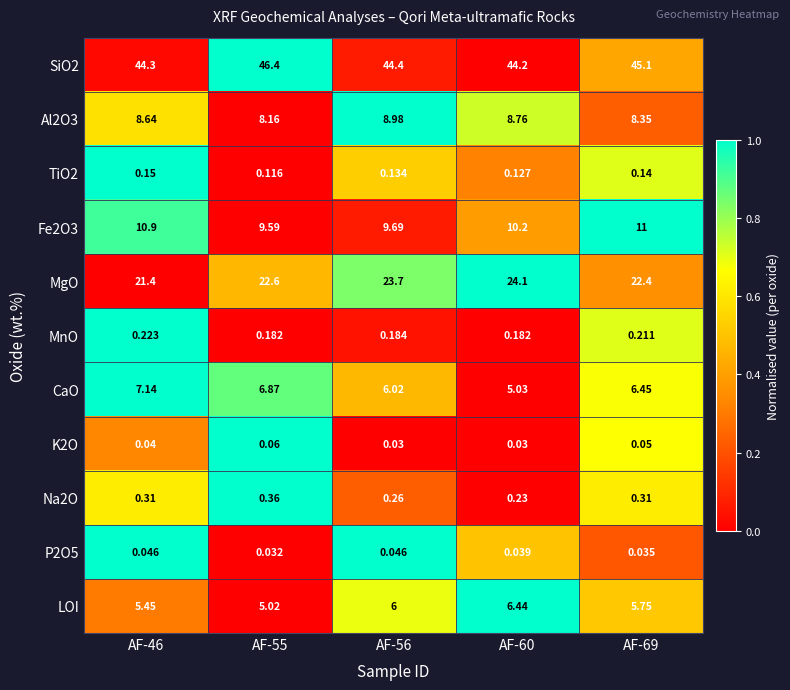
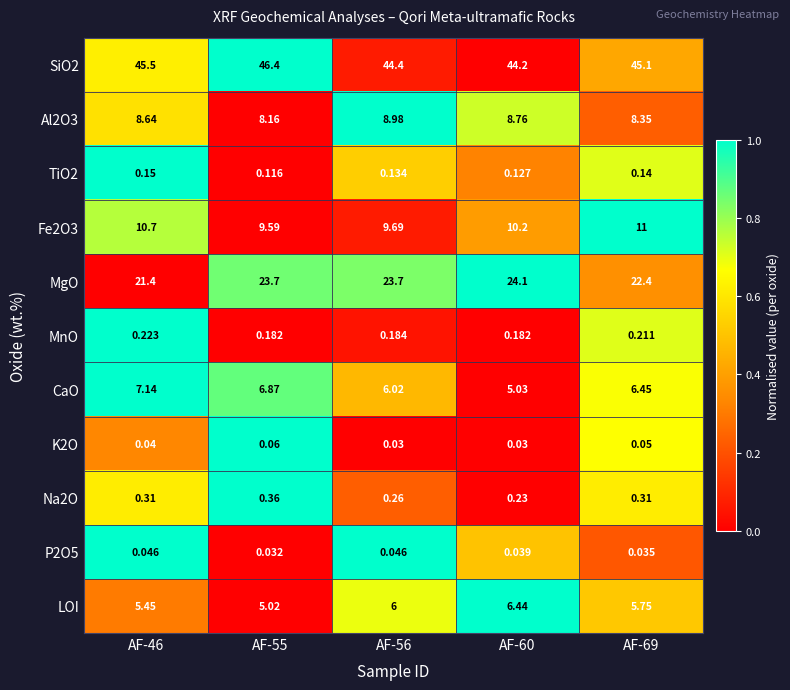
  {
    "SiO2": {
-     "AF-46": 44.3,
+     "AF-46": 45.5,
      "AF-55": 46.4,
      "AF-56": 44.4,
      "AF-60": 44.2,
      "AF-69": 45.1
    },
    "Al2O3": {
      "AF-46": 8.64,
      "AF-55": 8.16,
      "AF-56": 8.98,
      "AF-60": 8.76,
      "AF-69": 8.35
    },
    "TiO2": {
      "AF-46": 0.15,
      "AF-55": 0.116,
      "AF-56": 0.134,
      "AF-60": 0.127,
      "AF-69": 0.14
    },
    "Fe2O3": {
-     "AF-46": 10.9,
+     "AF-46": 10.7,
      "AF-55": 9.59,
      "AF-56": 9.69,
      "AF-60": 10.2,
      "AF-69": 11
    },
    "MgO": {
      "AF-46": 21.4,
-     "AF-55": 22.6,
+     "AF-55": 23.7,
      "AF-56": 23.7,
      "AF-60": 24.1,
      "AF-69": 22.4
    },
    "MnO": {
      "AF-46": 0.223,
      "AF-55": 0.182,
      "AF-56": 0.184,
      "AF-60": 0.182,
      "AF-69": 0.211
    },
    "CaO": {
      "AF-46": 7.14,
      "AF-55": 6.87,
      "AF-56": 6.02,
      "AF-60": 5.03,
      "AF-69": 6.45
    },
    "K2O": {
      "AF-46": 0.04,
      "AF-55": 0.06,
      "AF-56": 0.03,
      "AF-60": 0.03,
      "AF-69": 0.05
    },
    "Na2O": {
      "AF-46": 0.31,
      "AF-55": 0.36,
      "AF-56": 0.26,
      "AF-60": 0.23,
      "AF-69": 0.31
    },
    "P2O5": {
      "AF-46": 0.046,
      "AF-55": 0.032,
      "AF-56": 0.046,
      "AF-60": 0.039,
      "AF-69": 0.035
    },
    "LOI": {
      "AF-46": 5.45,
      "AF-55": 5.02,
      "AF-56": 6,
      "AF-60": 6.44,
      "AF-69": 5.75
    }
  }
